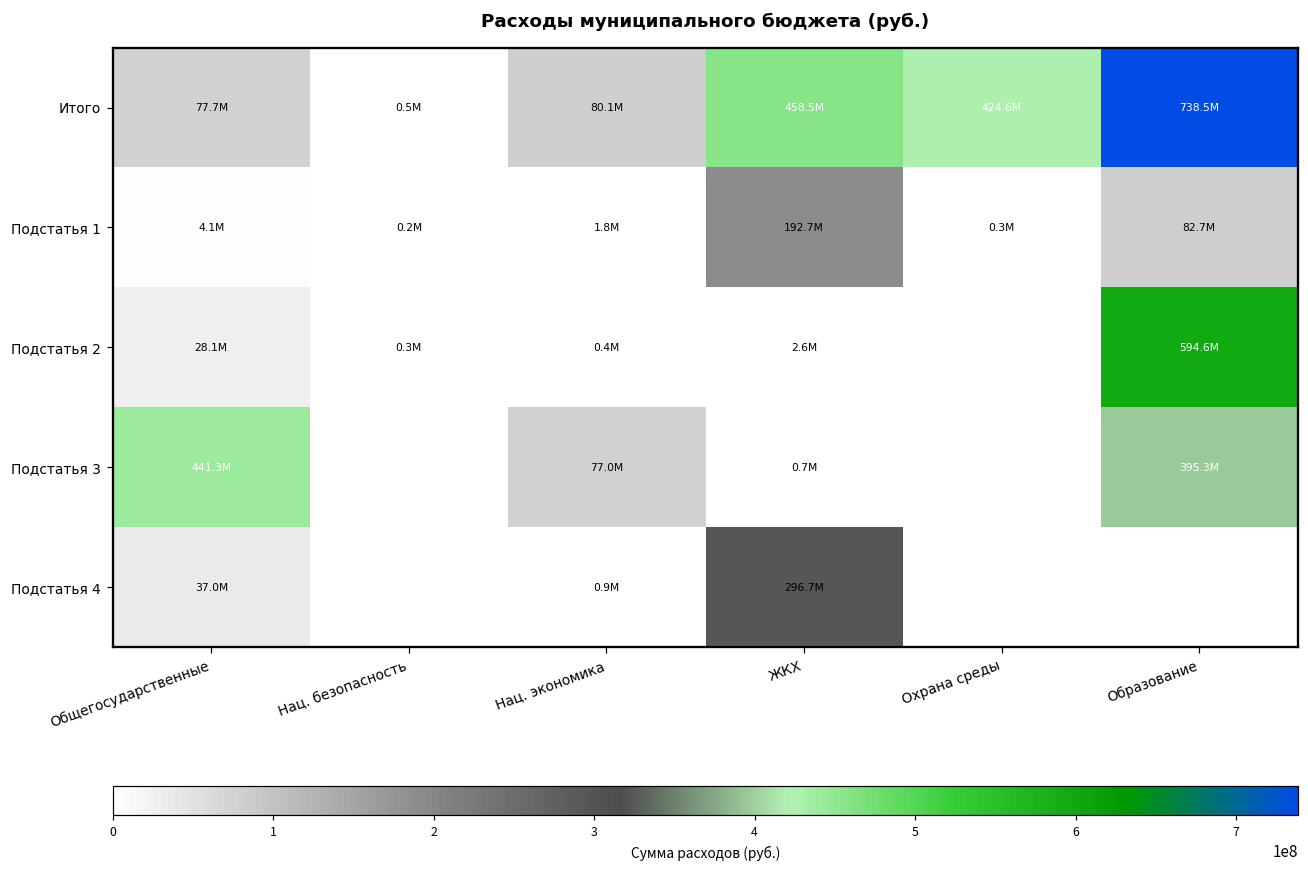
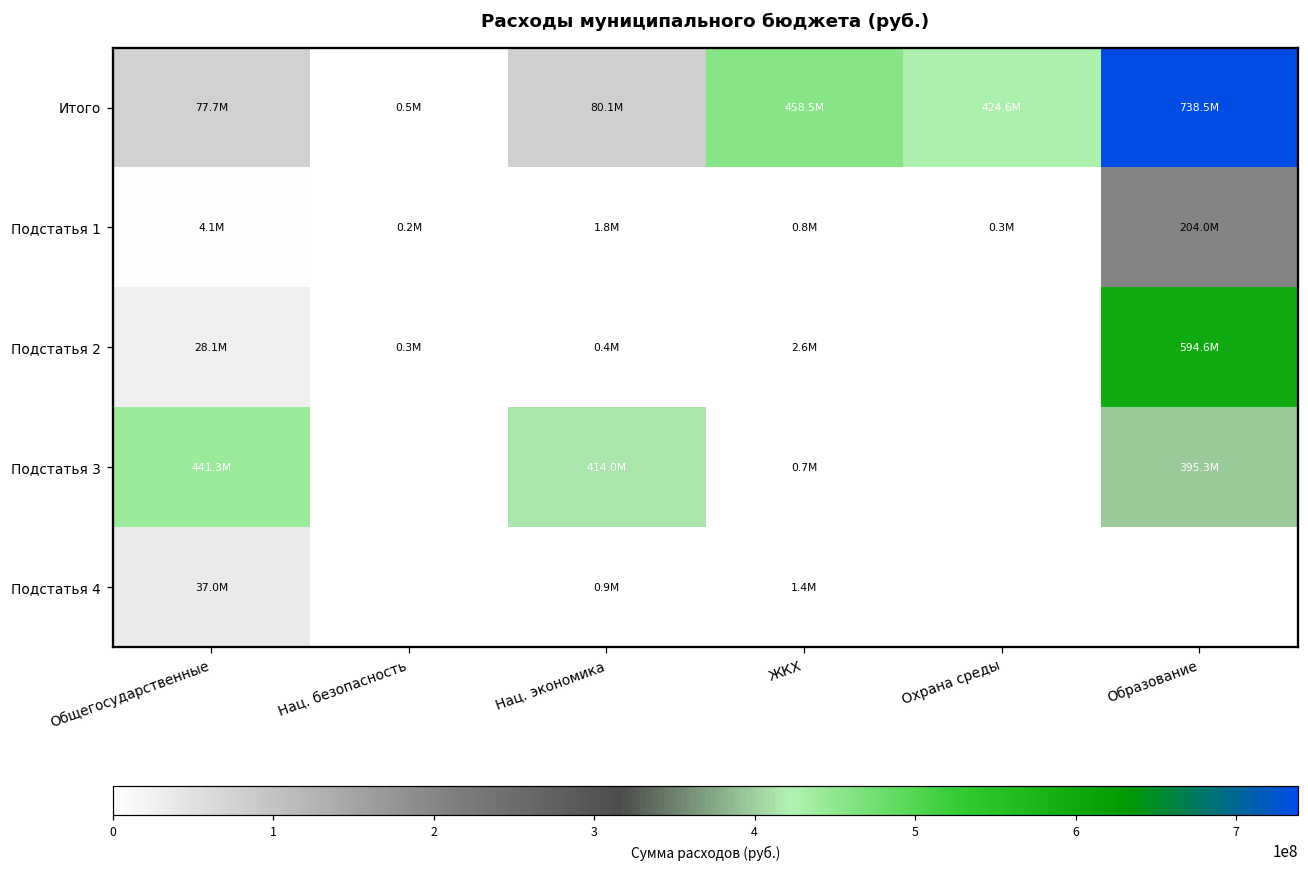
  {
    "Итого": {
      "Общегосударственные": "77.7M",
      "Нац. безопасность": "0.5M",
      "Нац. экономика": "80.1M",
      "ЖКХ": "458.5M",
      "Охрана среды": "424.6M",
      "Образование": "738.5M"
    },
    "Подстатья 1": {
      "Общегосударственные": "4.1M",
      "Нац. безопасность": "0.2M",
      "Нац. экономика": "1.8M",
-     "ЖКХ": "192.7M",
+     "ЖКХ": "0.8M",
      "Охрана среды": "0.3M",
-     "Образование": "82.7M"
+     "Образование": "204.0M"
    },
    "Подстатья 2": {
      "Общегосударственные": "28.1M",
      "Нац. безопасность": "0.3M",
      "Нац. экономика": "0.4M",
      "ЖКХ": "2.6M",
      "Образование": "594.6M"
    },
    "Подстатья 3": {
      "Общегосударственные": "441.3M",
-     "Нац. экономика": "77.0M",
+     "Нац. экономика": "414.0M",
      "ЖКХ": "0.7M",
      "Образование": "395.3M"
    },
    "Подстатья 4": {
      "Общегосударственные": "37.0M",
      "Нац. экономика": "0.9M",
-     "ЖКХ": "296.7M"
+     "ЖКХ": "1.4M"
    }
  }
